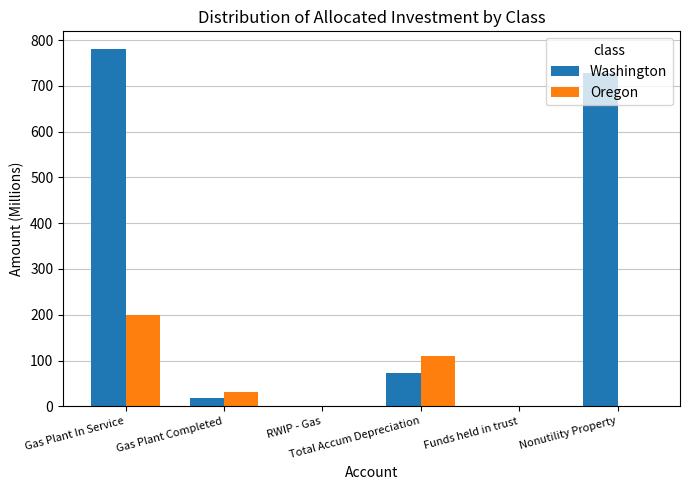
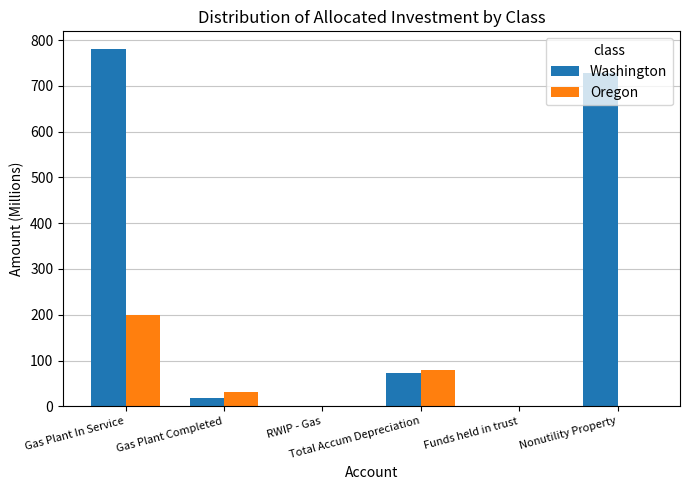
  {
    "Washington": {
      "Gas Plant In Service": 780,
      "Gas Plant Completed": 20,
      "Total Accum Depreciation": 70
    },
    "Oregon": {
      "Gas Plant In Service": 200,
      "Gas Plant Completed": 30,
-     "Total Accum Depreciation": 110
+     "Total Accum Depreciation": 80
    }
  }
